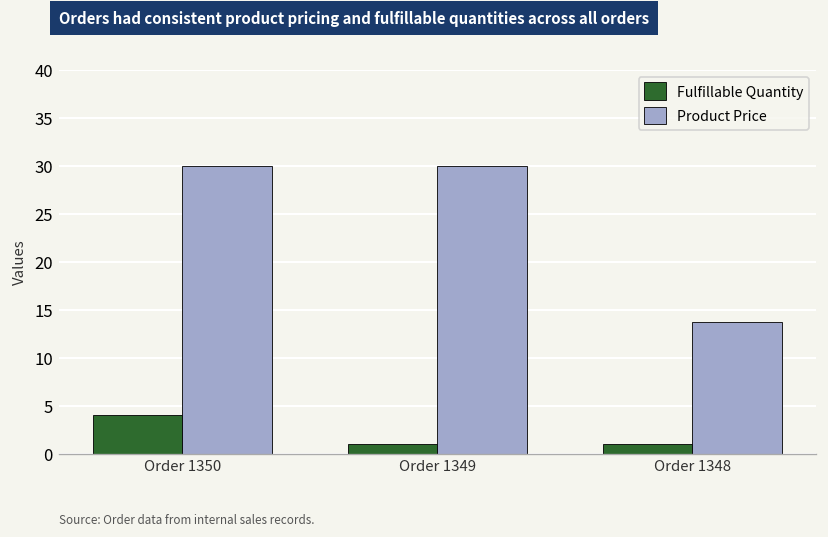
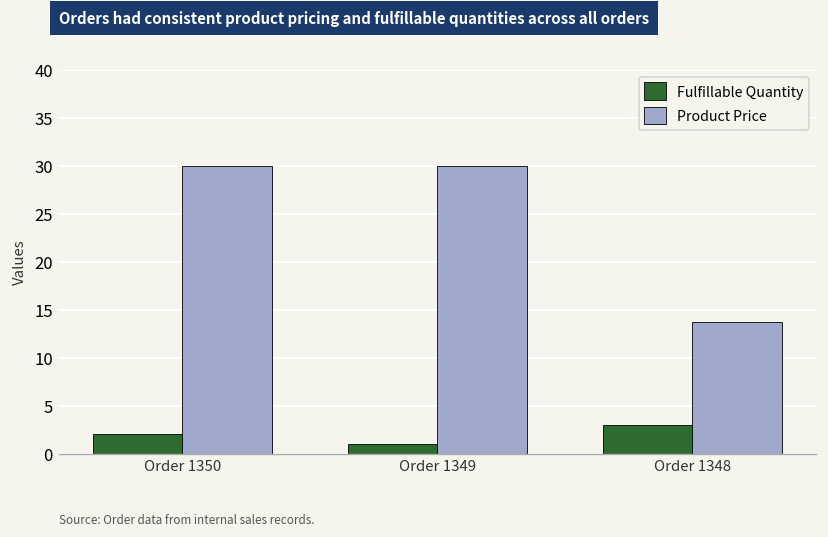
  {
    "Fulfillable Quantity": {
-     "Order 1350": 4,
+     "Order 1350": 2,
      "Order 1349": 1,
-     "Order 1348": 1
+     "Order 1348": 3
    },
    "Product Price": {
      "Order 1350": 30,
      "Order 1349": 30,
      "Order 1348": 14
    }
  }
